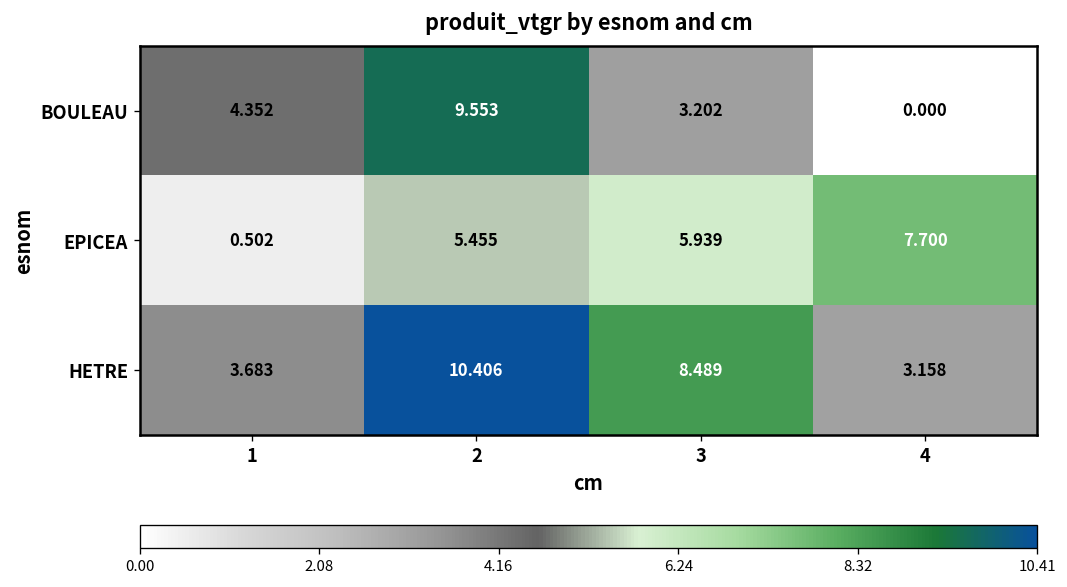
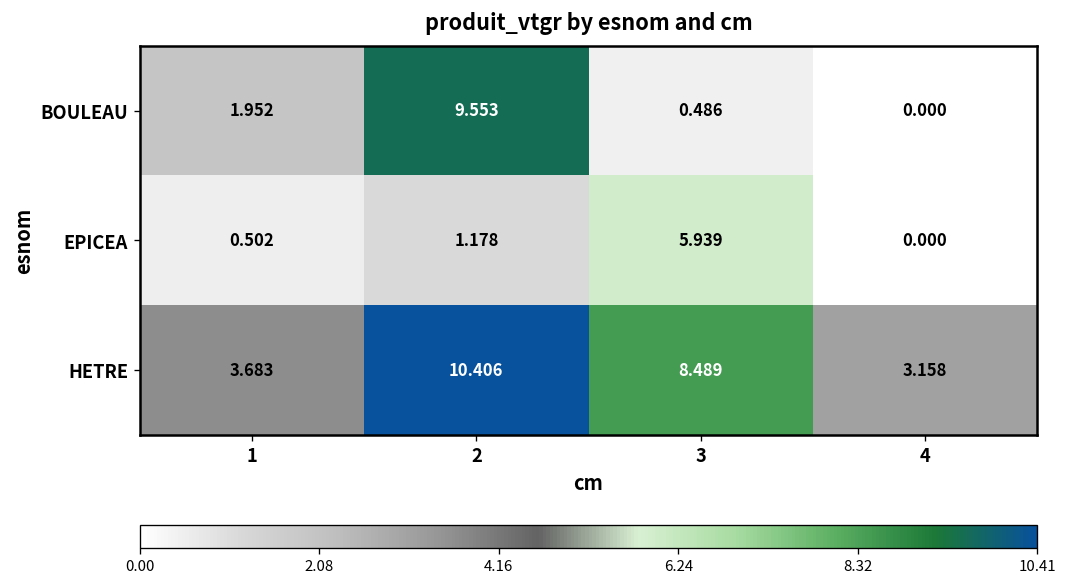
  {
    "BOULEAU": {
-     "1": 4.352,
+     "1": 1.952,
      "2": 9.553,
-     "3": 3.202,
+     "3": 0.486,
      "4": 0.000
    },
    "EPICEA": {
      "1": 0.502,
-     "2": 5.455,
+     "2": 1.178,
      "3": 5.939,
-     "4": 7.700
+     "4": 0.000
    },
    "HETRE": {
      "1": 3.683,
      "2": 10.406,
      "3": 8.489,
      "4": 3.158
    }
  }
